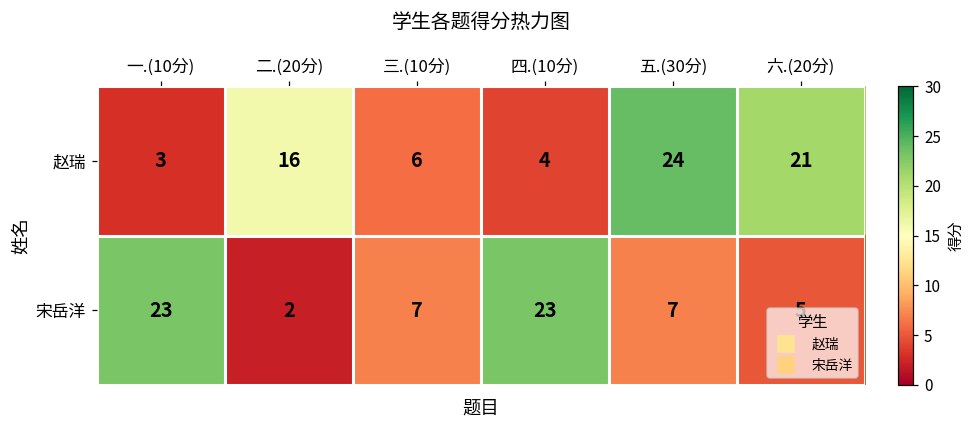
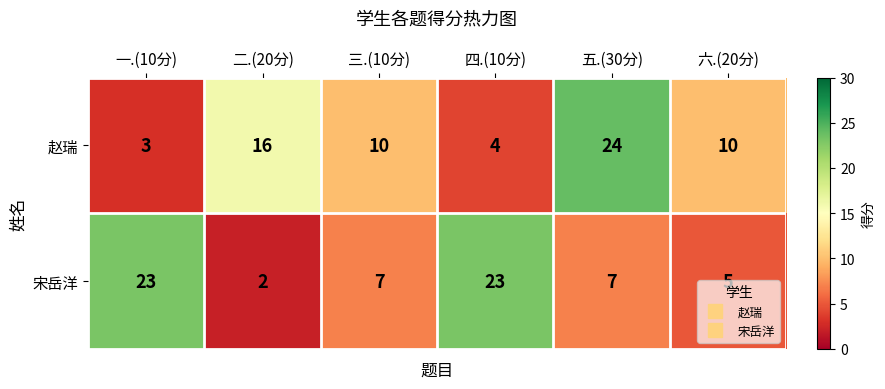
  {
    "赵瑞": {
      "一.(10分)": 3,
      "二.(20分)": 16,
-     "三.(10分)": 6,
+     "三.(10分)": 10,
      "四.(10分)": 4,
      "五.(30分)": 24,
-     "六.(20分)": 21
+     "六.(20分)": 10
    },
    "宋岳洋": {
      "一.(10分)": 23,
      "二.(20分)": 2,
      "三.(10分)": 7,
      "四.(10分)": 23,
      "五.(30分)": 7
    }
  }
